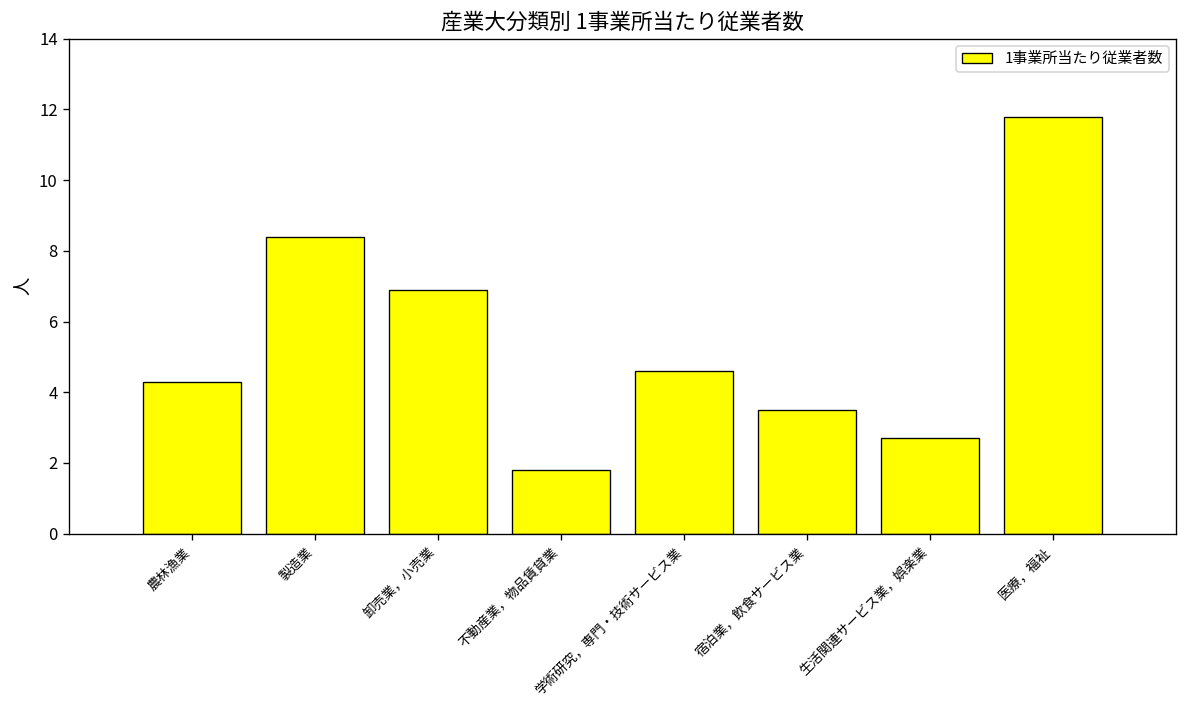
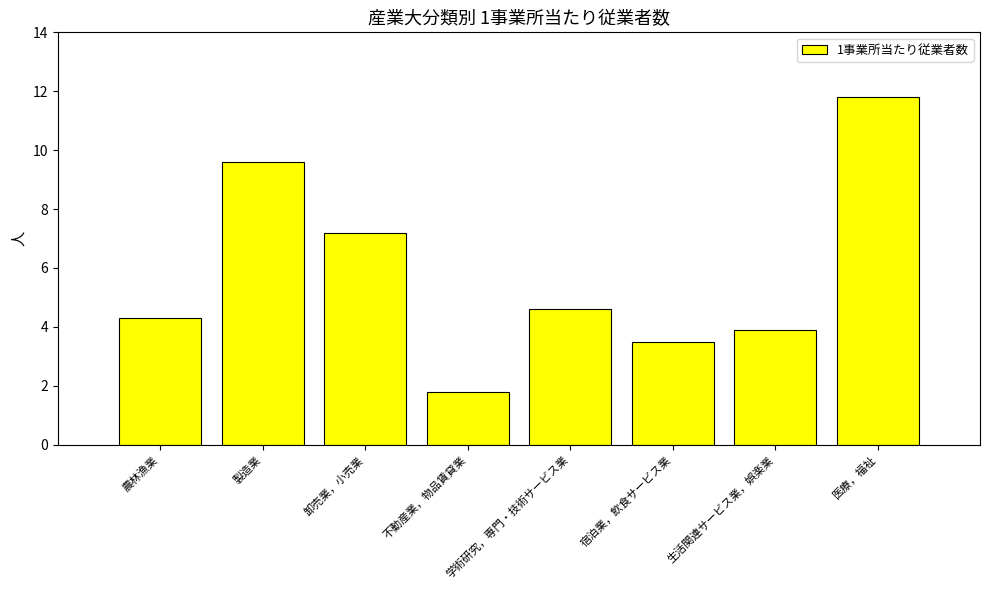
  {
    "農林漁業": 4.3,
-   "製造業": 8.4,
-   "卸売業，小売業": 6.9,
+   "製造業": 9.6,
+   "卸売業，小売業": 7.2,
    "不動産業，物品賃貸業": 1.8,
    "学術研究，専門・技術サービス業": 4.6,
    "宿泊業，飲食サービス業": 3.5,
-   "生活関連サービス業，娯楽業": 2.7,
+   "生活関連サービス業，娯楽業": 3.9,
    "医療，福祉": 11.8
  }
